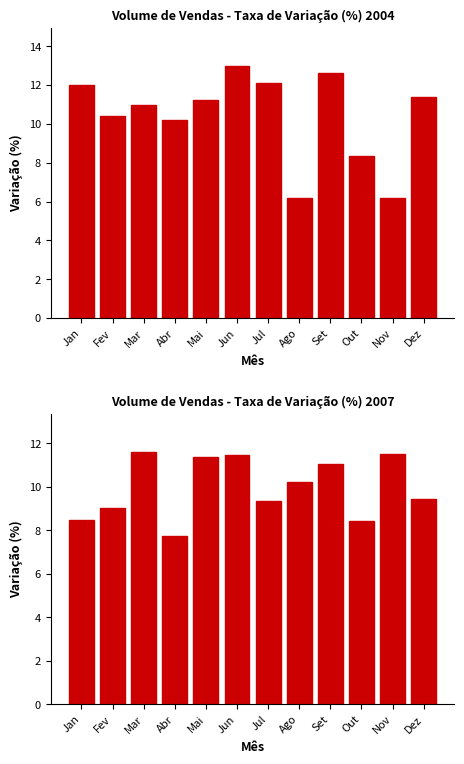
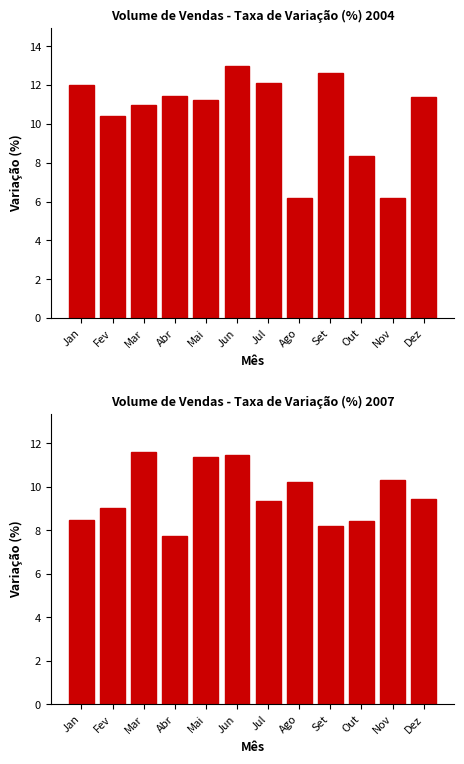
  {
    "Volume de Vendas - Taxa de Variação (%) 2004": {
      "Jan": 12.0,
      "Fev": 10.4,
      "Mar": 11.0,
-     "Abr": 10.2,
+     "Abr": 11.5,
      "Mai": 11.3,
      "Jun": 13.0,
      "Jul": 12.1,
      "Ago": 6.2,
      "Set": 12.6,
      "Out": 8.3,
      "Nov": 6.2,
      "Dez": 11.4
    },
    "Volume de Vendas - Taxa de Variação (%) 2007": {
      "Jan": 8.5,
      "Fev": 9.0,
      "Mar": 11.6,
      "Abr": 7.7,
      "Mai": 11.4,
      "Jun": 11.5,
      "Jul": 9.3,
      "Ago": 10.2,
-     "Set": 11.0,
+     "Set": 8.2,
      "Out": 8.4,
-     "Nov": 11.5,
+     "Nov": 10.3,
      "Dez": 9.4
    }
  }
